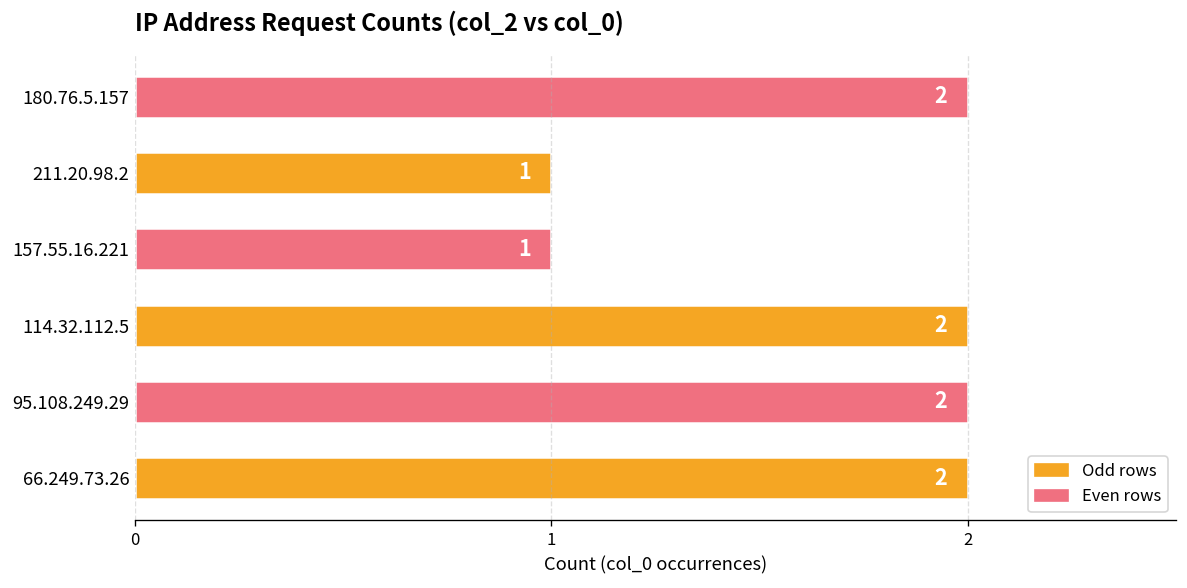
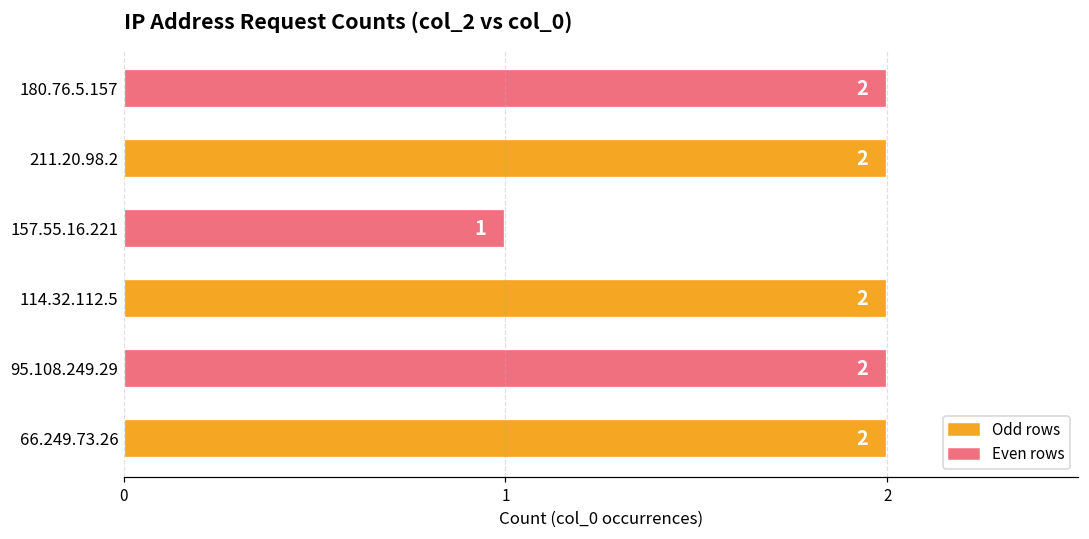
  {
    "180.76.5.157": 2,
-   "211.20.98.2": 1,
+   "211.20.98.2": 2,
    "157.55.16.221": 1,
    "114.32.112.5": 2,
    "95.108.249.29": 2,
    "66.249.73.26": 2
  }
